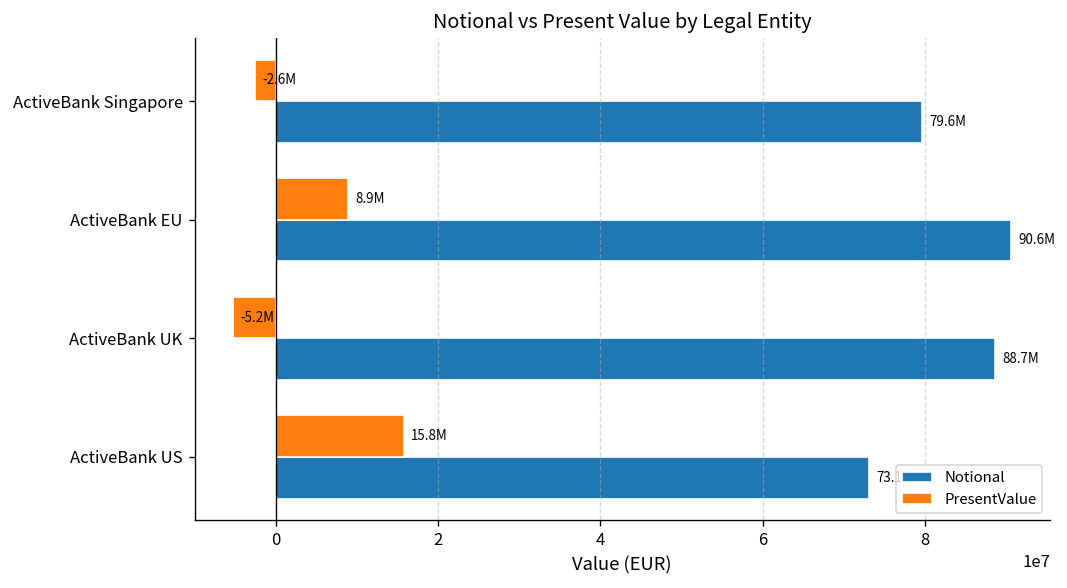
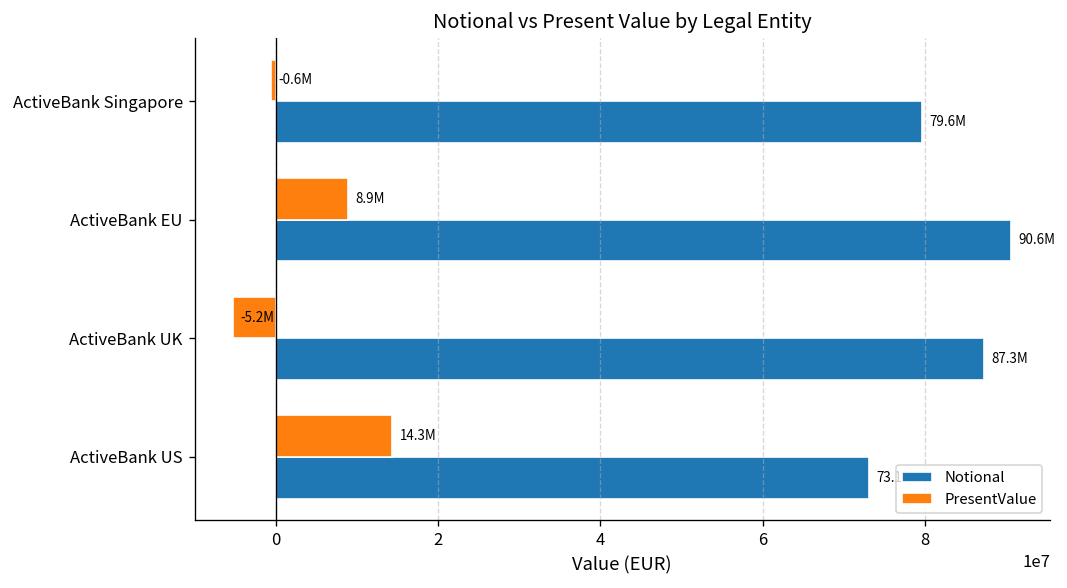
  {
    "Notional": {
      "ActiveBank Singapore": "79.6M",
      "ActiveBank EU": "90.6M",
-     "ActiveBank UK": "88.7M"
+     "ActiveBank UK": "87.3M"
    },
    "PresentValue": {
-     "ActiveBank Singapore": "-2.6M",
+     "ActiveBank Singapore": "-0.6M",
      "ActiveBank EU": "8.9M",
      "ActiveBank UK": "-5.2M",
-     "ActiveBank US": "15.8M"
+     "ActiveBank US": "14.3M"
    }
  }
